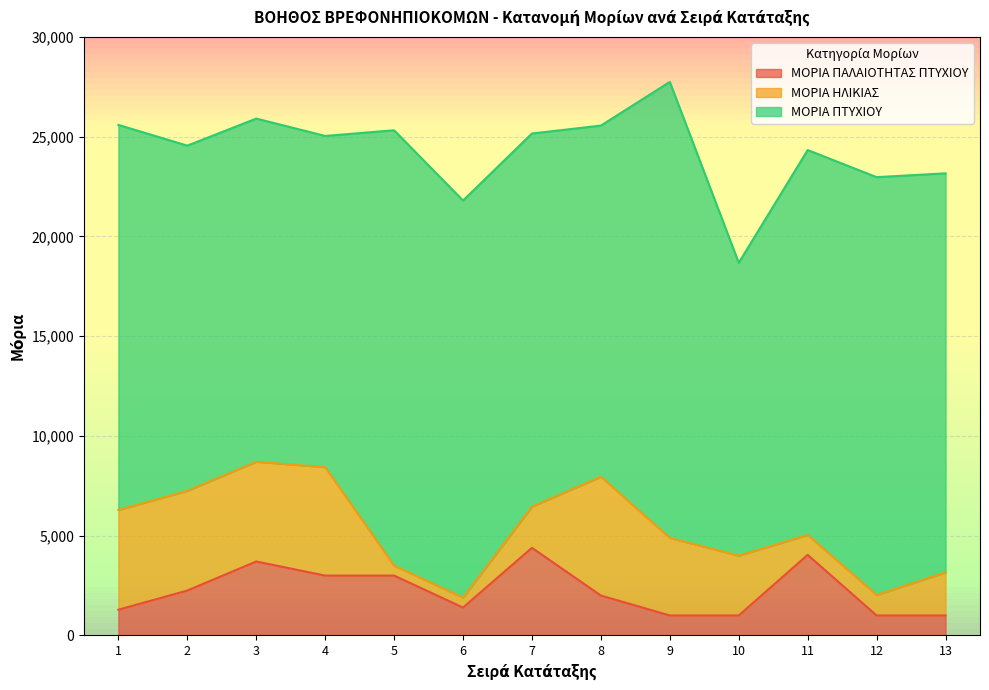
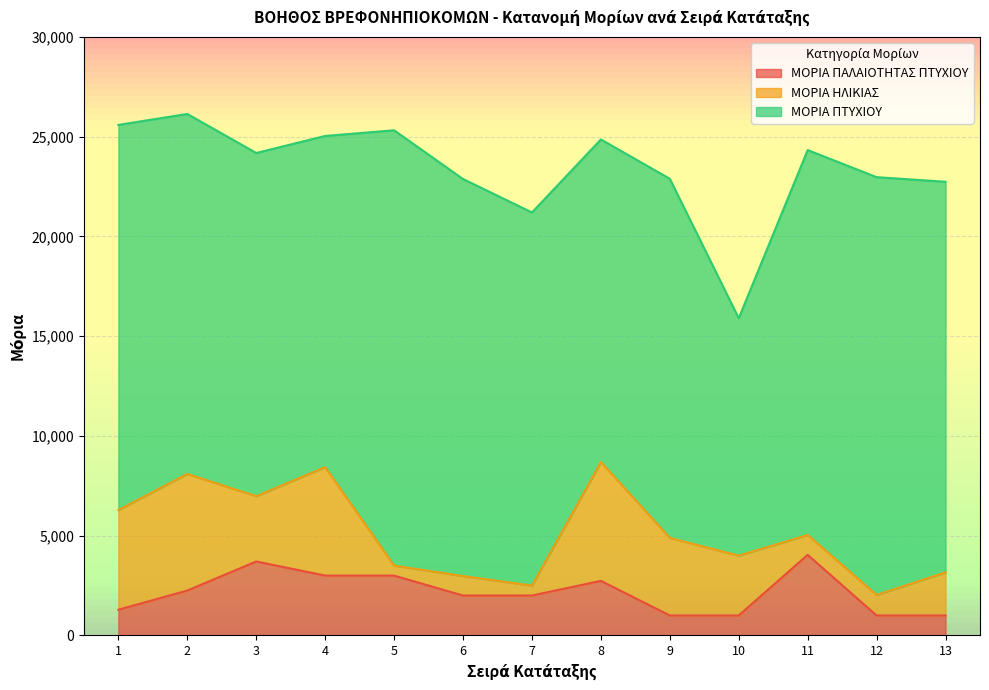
  {
    "ΜΟΡΙΑ ΠΑΛΑΙΟΤΗΤΑΣ ΠΤΥΧΙΟΥ": {
      "1": "1,300",
      "2": "2,300",
      "3": "3,700",
      "4": "3,000",
      "5": "3,000",
-     "6": "1,400",
-     "7": "4,400",
-     "8": "2,000",
+     "6": "2,000",
+     "7": "2,000",
+     "8": "2,700",
      "9": "1,000",
      "10": "1,000",
      "11": "4,000",
      "12": "1,000",
      "13": "1,000"
    },
    "ΜΟΡΙΑ ΗΛΙΚΙΑΣ": {
      "1": "5,000",
-     "2": "5,000",
-     "3": "5,000",
+     "2": "5,800",
+     "3": "3,300",
      "4": "5,400",
      "5": "500",
-     "6": "500",
-     "7": "2,100",
+     "6": "1,000",
+     "7": "500",
      "8": "6,000",
      "9": "3,900",
      "10": "3,000",
      "11": "1,000",
      "12": "1,000",
      "13": "2,200"
    },
    "ΜΟΡΙΑ ΠΤΥΧΙΟΥ": {
      "1": "19,300",
-     "2": "17,300",
+     "2": "18,000",
      "3": "17,200",
      "4": "16,600",
      "5": "21,800",
      "6": "19,900",
      "7": "18,700",
-     "8": "17,600",
-     "9": "22,900",
-     "10": "14,700",
+     "8": "16,200",
+     "9": "18,000",
+     "10": "11,900",
      "11": "19,300",
      "12": "20,900",
-     "13": "20,000"
+     "13": "19,600"
    }
  }
